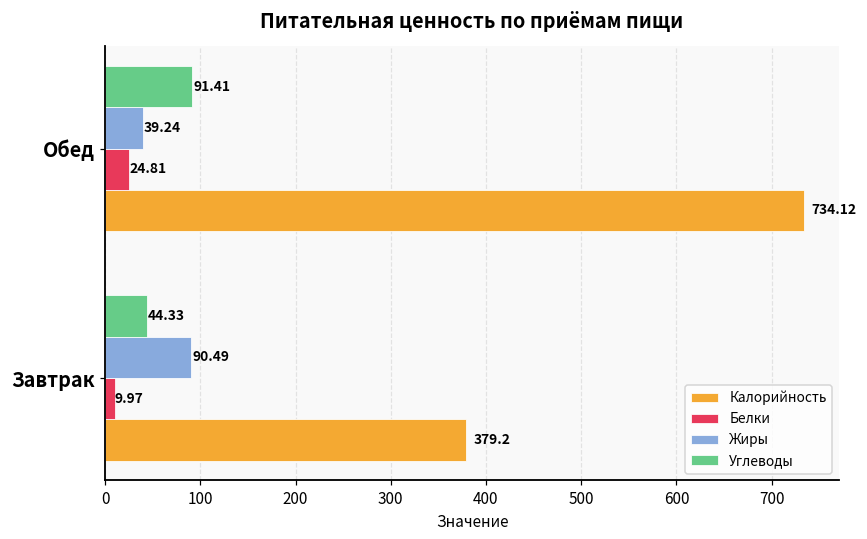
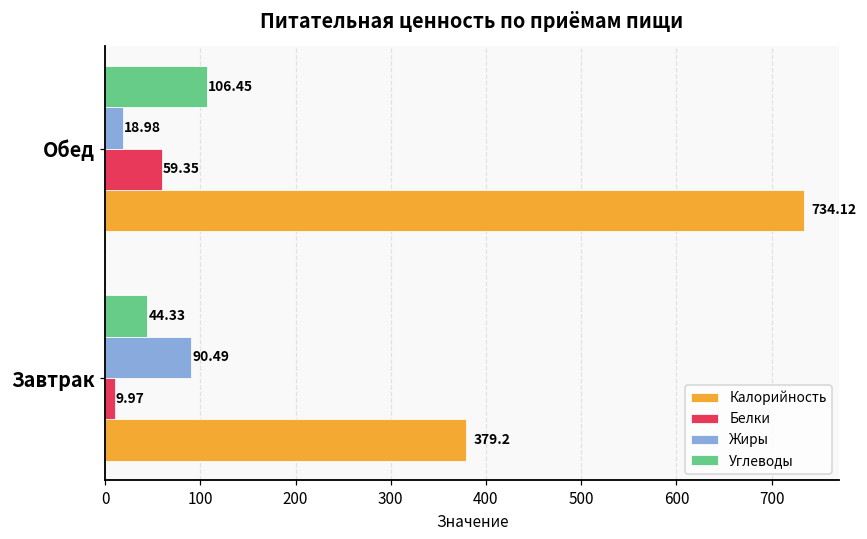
  {
    "Калорийность": {
      "Обед": 734.12,
      "Завтрак": 379.2
    },
    "Белки": {
-     "Обед": 24.81,
+     "Обед": 59.35,
      "Завтрак": 9.97
    },
    "Жиры": {
-     "Обед": 39.24,
+     "Обед": 18.98,
      "Завтрак": 90.49
    },
    "Углеводы": {
-     "Обед": 91.41,
+     "Обед": 106.45,
      "Завтрак": 44.33
    }
  }
